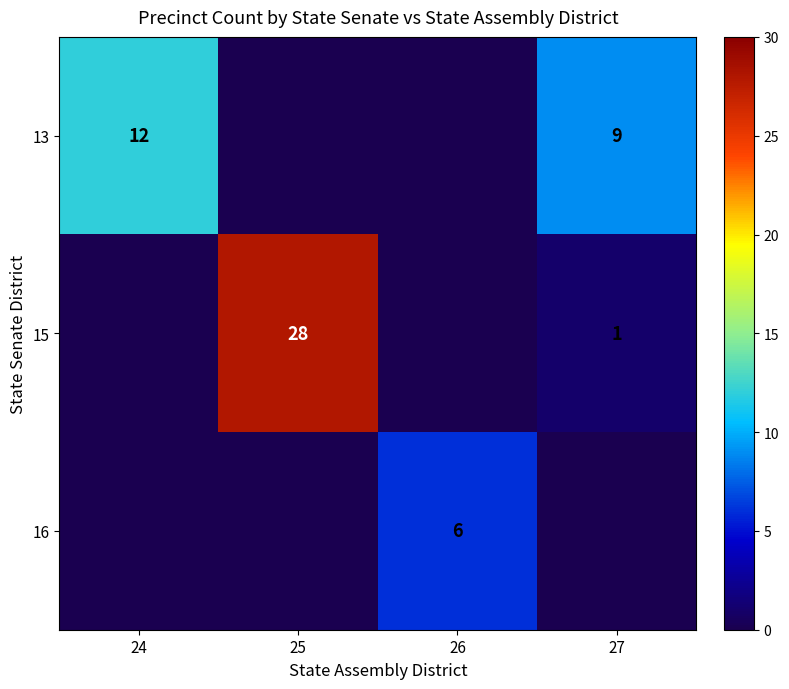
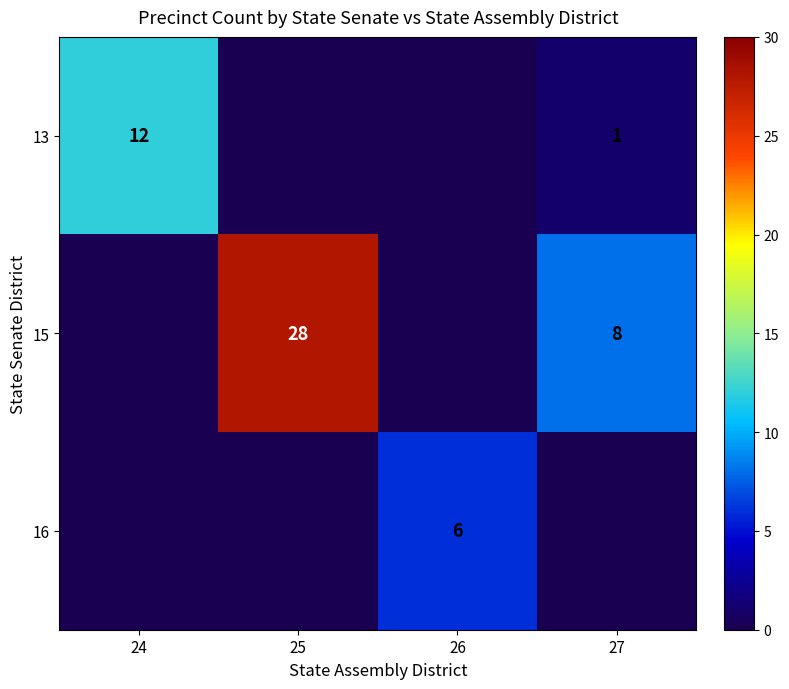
  {
    "13": {
      "24": 12,
-     "27": 9
+     "27": 1
    },
    "15": {
      "25": 28,
-     "27": 1
+     "27": 8
    },
    "16": {
      "26": 6
    }
  }
